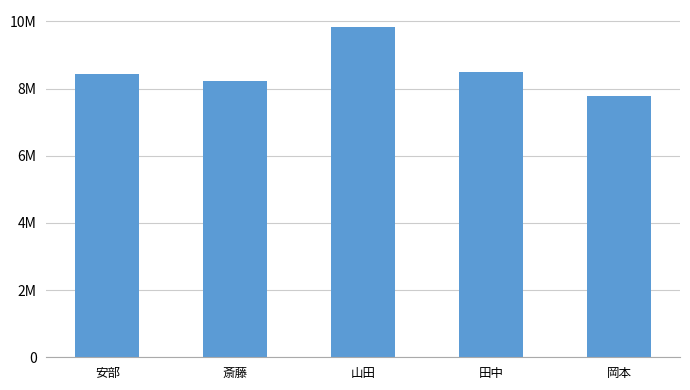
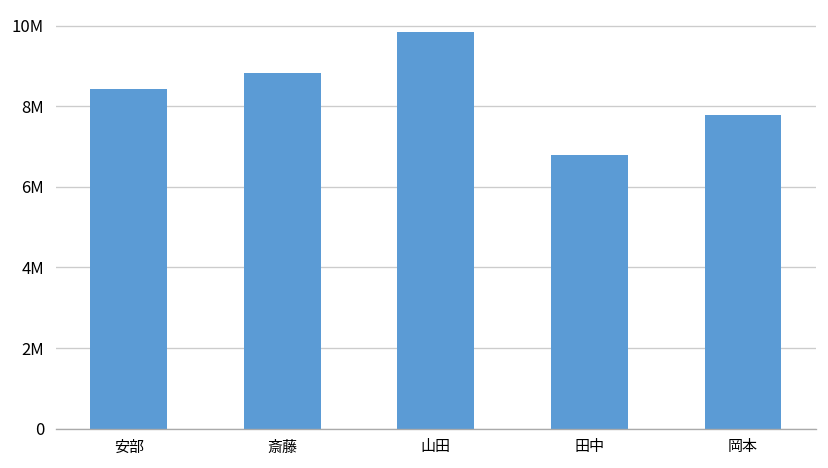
  {
    "安部": 8400000,
-   "斎藤": 8200000,
+   "斎藤": 8800000,
    "山田": 9800000,
-   "田中": 8500000,
+   "田中": 6800000,
    "岡本": 7800000
  }
